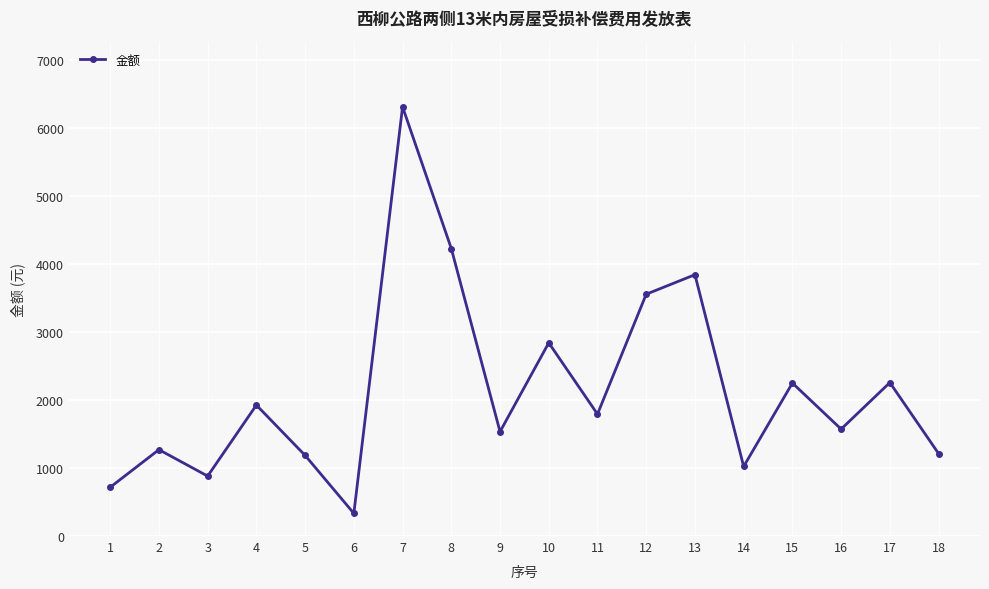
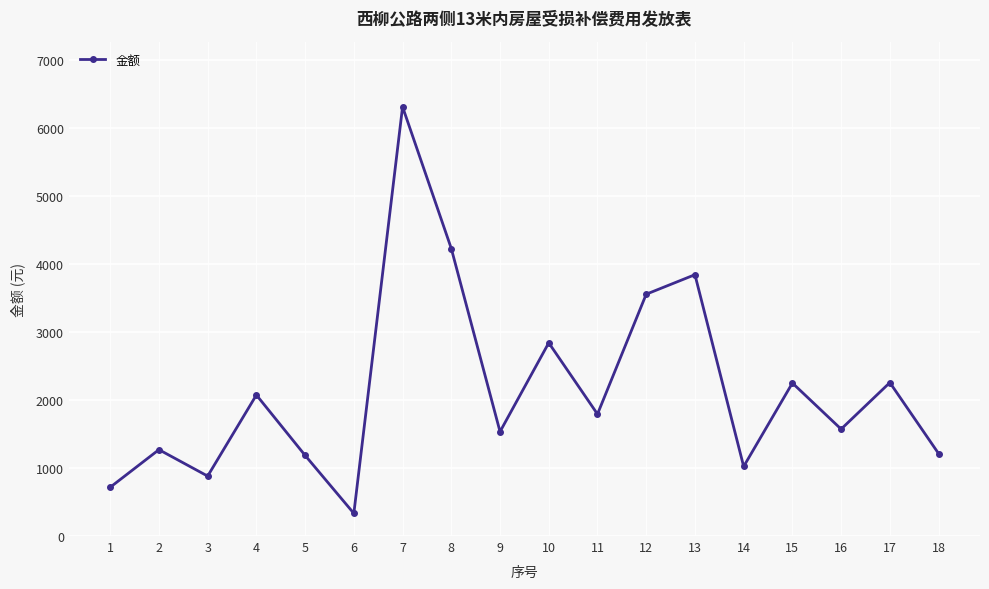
  {
    "1": 700,
    "2": 1300,
    "3": 900,
-   "4": 1900,
+   "4": 2100,
    "5": 1200,
    "6": 300,
    "7": 6300,
    "8": 4200,
    "9": 1500,
    "10": 2800,
    "11": 1800,
    "12": 3600,
    "13": 3800,
    "14": 1000,
    "15": 2300,
    "16": 1600,
    "17": 2300,
    "18": 1200
  }
